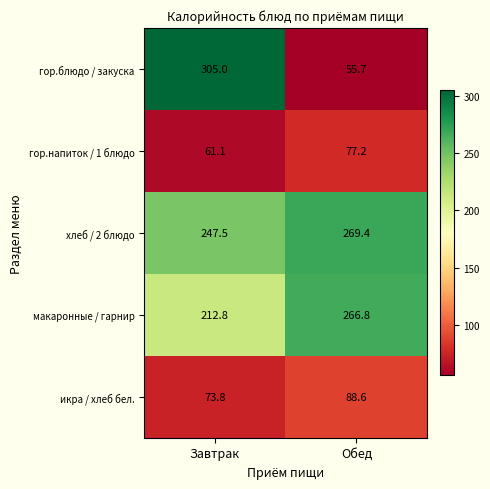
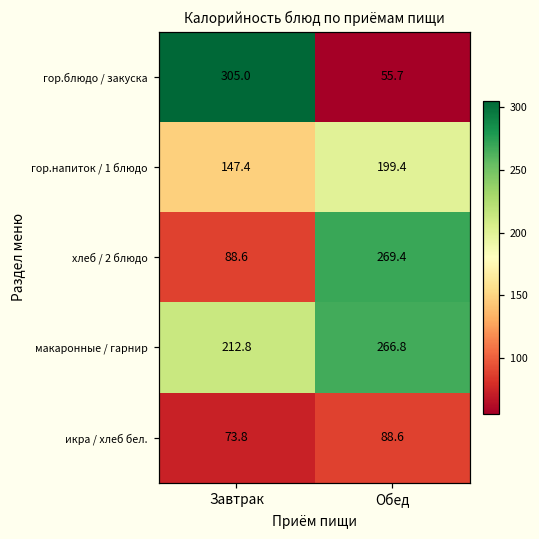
  {
    "гор.блюдо / закуска": {
      "Завтрак": 305.0,
      "Обед": 55.7
    },
    "гор.напиток / 1 блюдо": {
-     "Завтрак": 61.1,
-     "Обед": 77.2
+     "Завтрак": 147.4,
+     "Обед": 199.4
    },
    "хлеб / 2 блюдо": {
-     "Завтрак": 247.5,
+     "Завтрак": 88.6,
      "Обед": 269.4
    },
    "макаронные / гарнир": {
      "Завтрак": 212.8,
      "Обед": 266.8
    },
    "икра / хлеб бел.": {
      "Завтрак": 73.8,
      "Обед": 88.6
    }
  }
